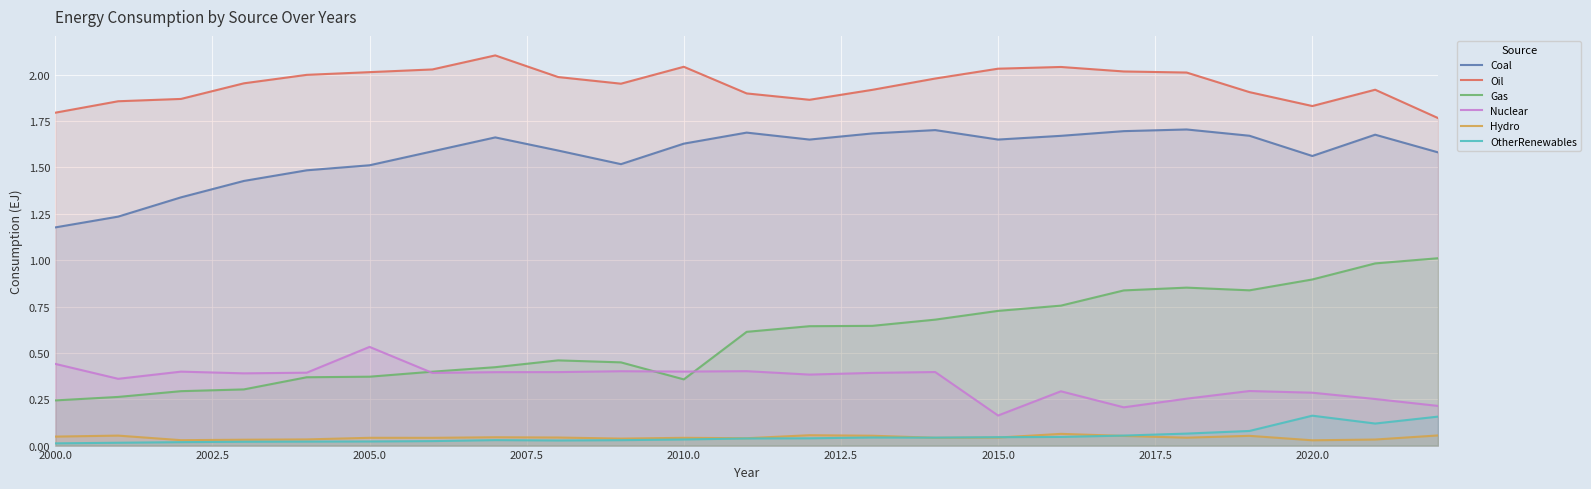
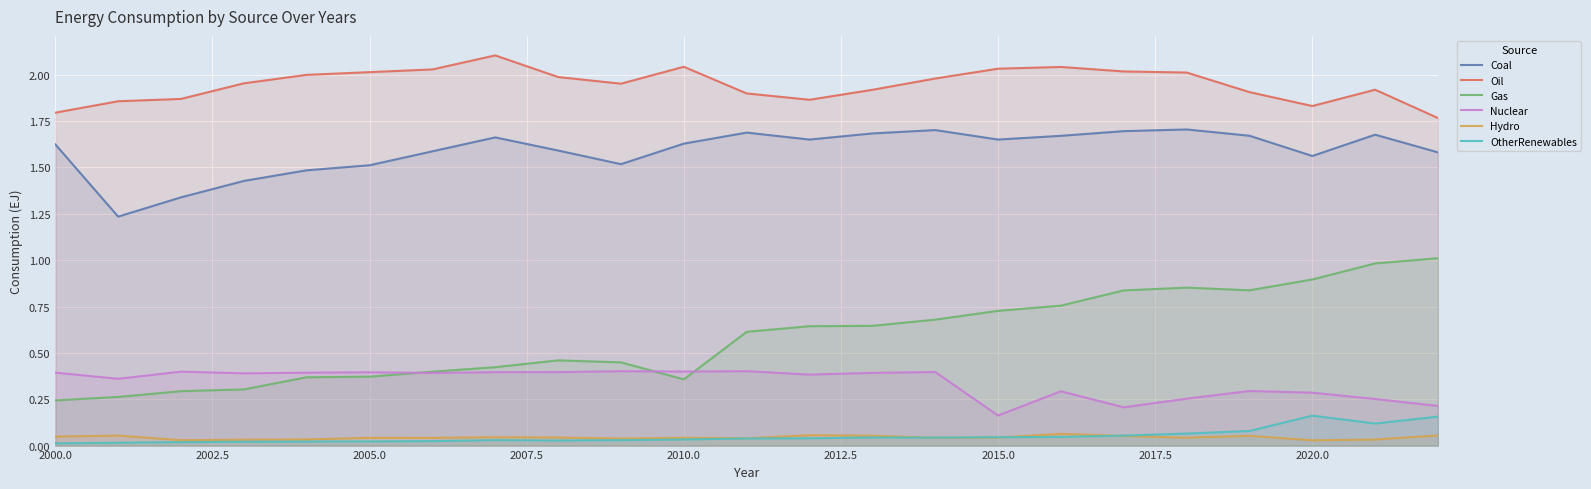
  {
    "Coal": {
-     "2000.0": 1.18,
+     "2000.0": 1.62,
      "2005.0": 1.51,
      "2010.0": 1.63,
      "2015.0": 1.65,
      "2020.0": 1.56
    },
    "Gas": {
      "2000.0": 0.24,
      "2005.0": 0.37,
      "2010.0": 0.36,
      "2015.0": 0.73,
      "2020.0": 0.90
    },
    "Nuclear": {
-     "2000.0": 0.44,
-     "2005.0": 0.53,
+     "2000.0": 0.39,
+     "2005.0": 0.40,
      "2010.0": 0.40,
      "2015.0": 0.16,
      "2020.0": 0.29
    },
    "OtherRenewables": {
      "2000.0": 0.01,
      "2005.0": 0.02,
      "2020.0": 0.16
    }
  }
